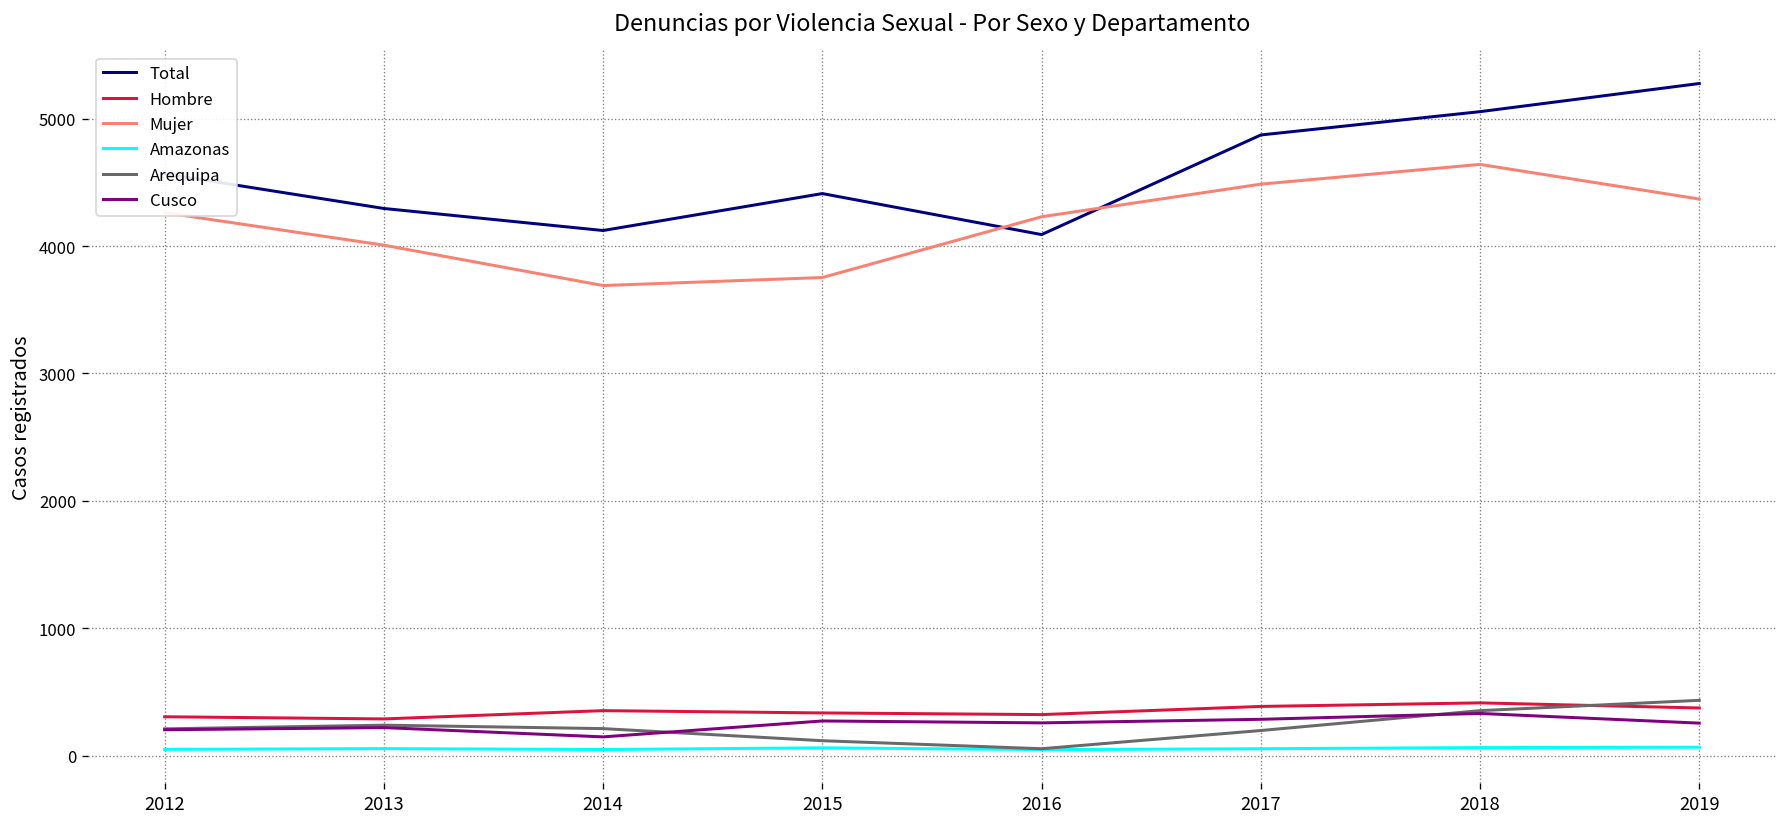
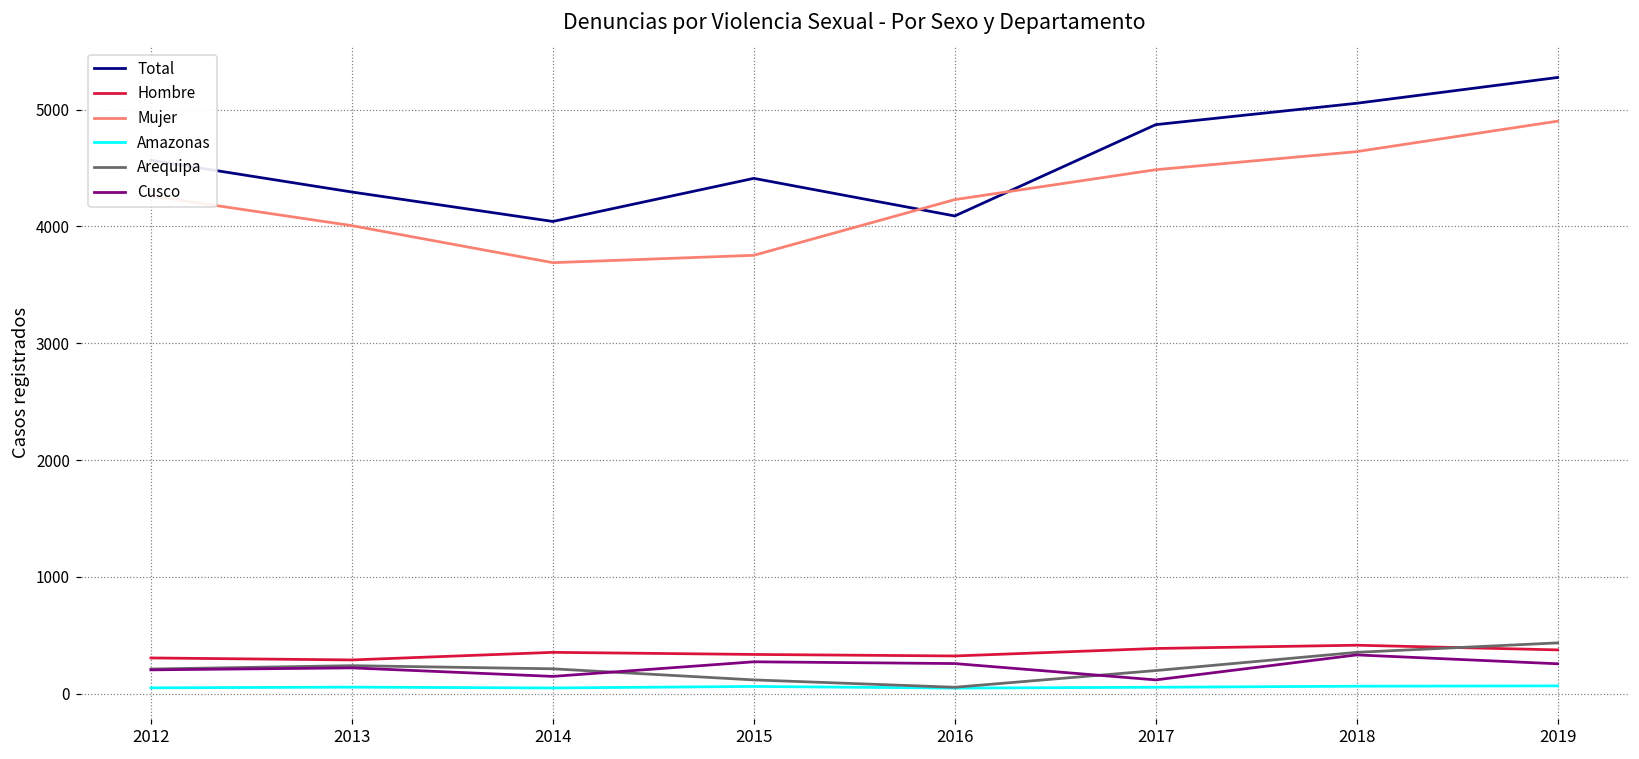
  {
    "Total": {
      "2013": 4300,
-     "2014": 4120,
+     "2014": 4040,
      "2015": 4410,
      "2016": 4090,
      "2017": 4870,
      "2018": 5060,
      "2019": 5280
    },
    "Hombre": {
      "2012": 310,
      "2013": 290,
      "2014": 350,
      "2015": 340,
      "2016": 320,
      "2017": 390,
      "2018": 410,
      "2019": 370
    },
    "Mujer": {
      "2013": 4010,
      "2014": 3690,
      "2015": 3750,
      "2016": 4230,
      "2017": 4490,
      "2018": 4640,
-     "2019": 4370
+     "2019": 4900
    },
    "Amazonas": {
      "2012": 50,
      "2013": 60,
      "2014": 50,
      "2015": 60,
      "2017": 50,
      "2018": 60,
      "2019": 70
    },
    "Arequipa": {
      "2014": 210,
      "2015": 120,
      "2017": 200,
      "2019": 430
    },
    "Cusco": {
      "2014": 150,
      "2015": 270,
      "2016": 260,
-     "2017": 290,
+     "2017": 120,
      "2019": 260
    }
  }
